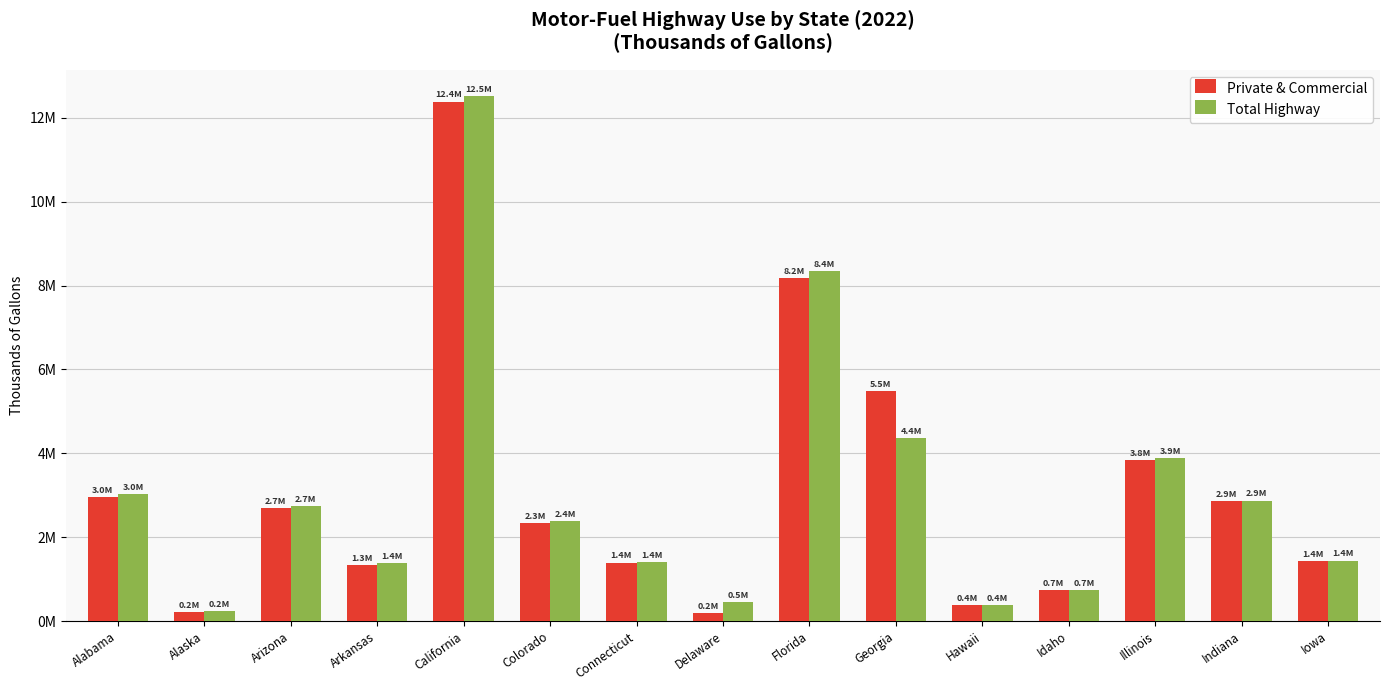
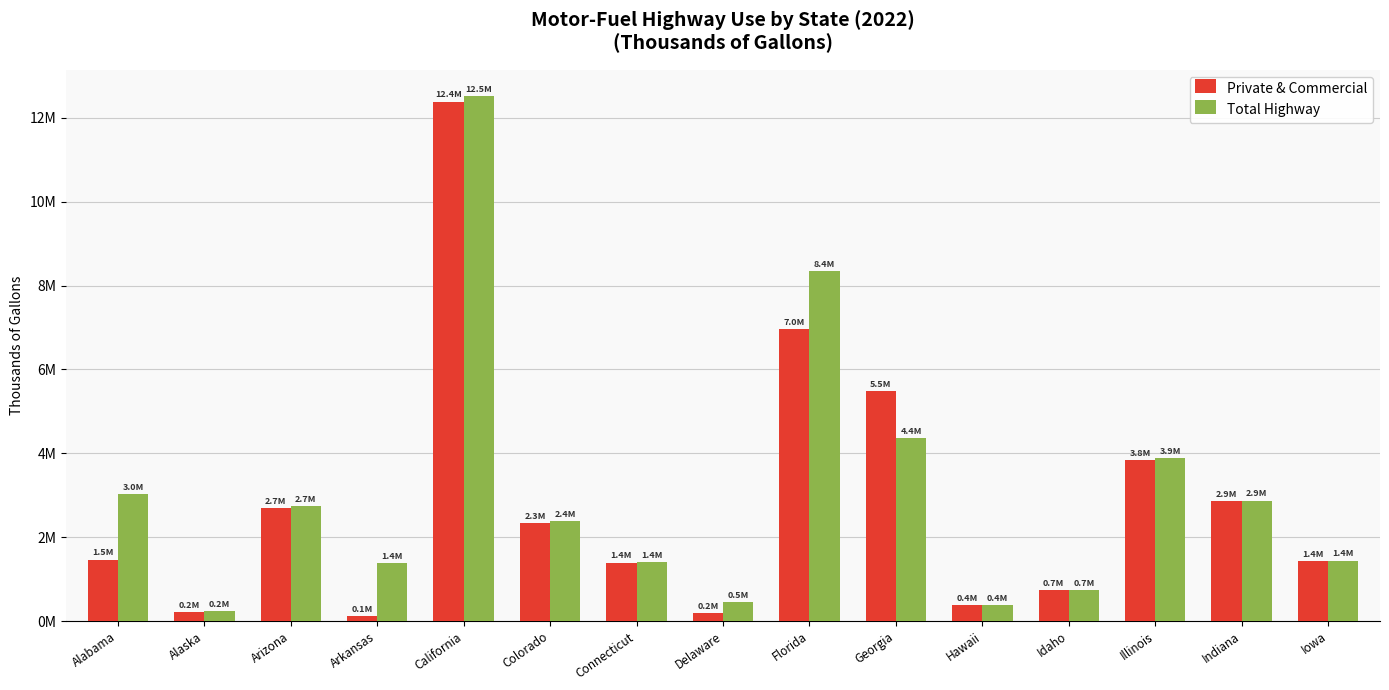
  {
    "Private & Commercial": {
-     "Alabama": "3.0M",
+     "Alabama": "1.5M",
      "Alaska": "0.2M",
      "Arizona": "2.7M",
-     "Arkansas": "1.3M",
+     "Arkansas": "0.1M",
      "California": "12.4M",
      "Colorado": "2.3M",
      "Connecticut": "1.4M",
      "Delaware": "0.2M",
-     "Florida": "8.2M",
+     "Florida": "7.0M",
      "Georgia": "5.5M",
      "Hawaii": "0.4M",
      "Idaho": "0.7M",
      "Illinois": "3.8M",
      "Indiana": "2.9M",
      "Iowa": "1.4M"
    },
    "Total Highway": {
      "Alabama": "3.0M",
      "Alaska": "0.2M",
      "Arizona": "2.7M",
      "Arkansas": "1.4M",
      "California": "12.5M",
      "Colorado": "2.4M",
      "Connecticut": "1.4M",
      "Delaware": "0.5M",
      "Florida": "8.4M",
      "Georgia": "4.4M",
      "Hawaii": "0.4M",
      "Idaho": "0.7M",
      "Illinois": "3.9M",
      "Indiana": "2.9M",
      "Iowa": "1.4M"
    }
  }
